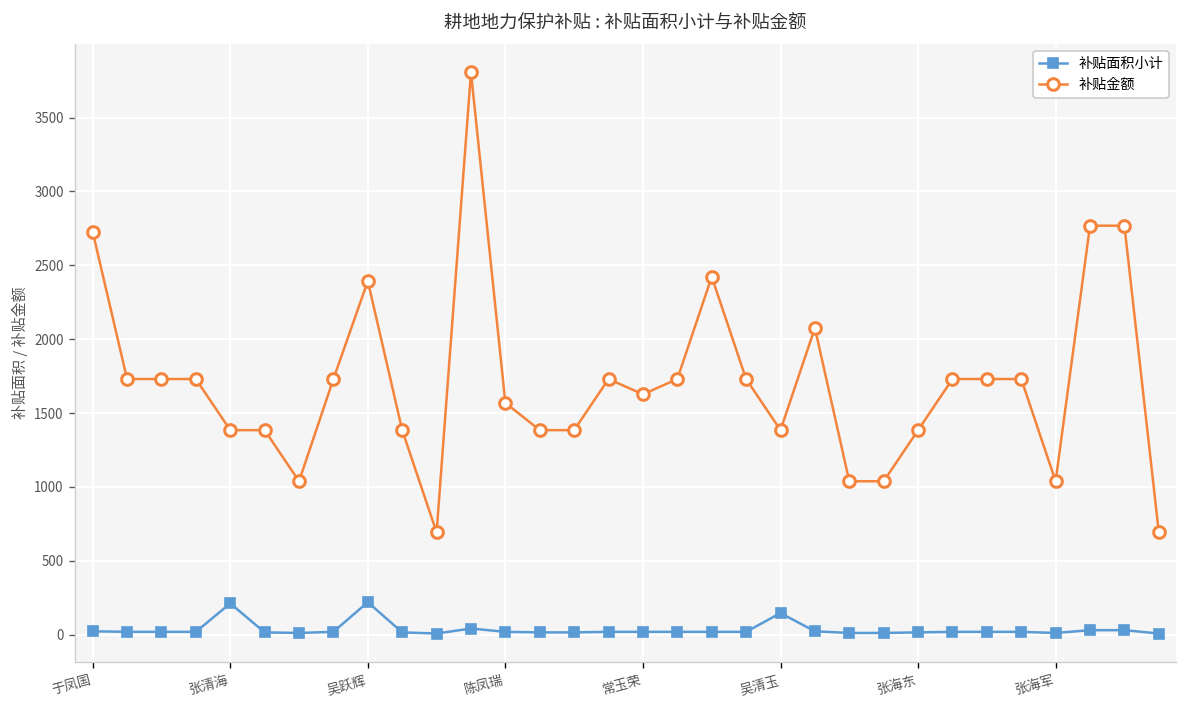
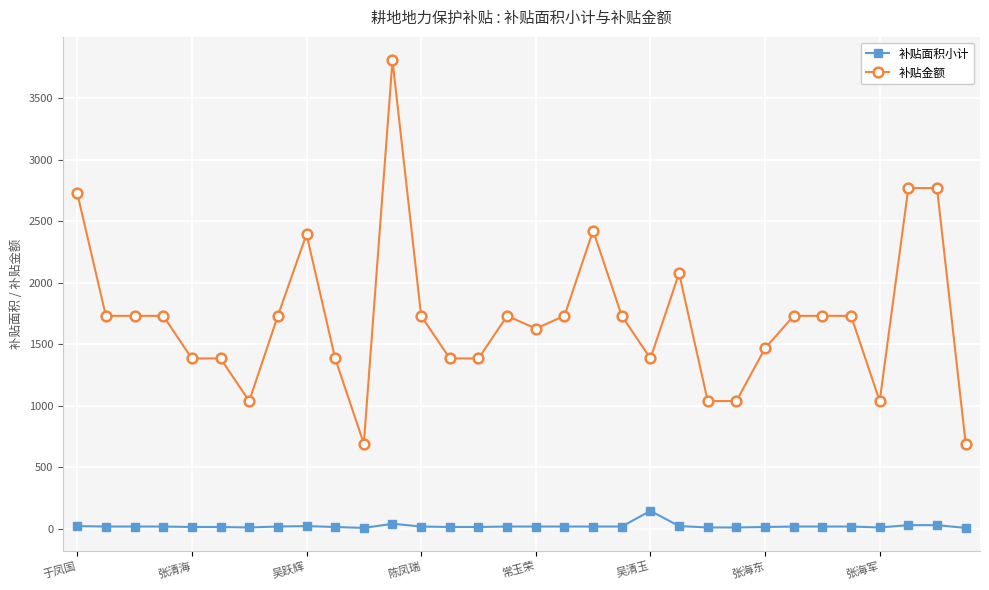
  {
    "补贴面积小计": {
      "于凤国": 20,
-     "张清海": 210,
-     "吴跃辉": 220,
+     "张清海": 20,
+     "吴跃辉": 20,
      "陈凤瑞": 20,
      "常玉荣": 20,
      "吴清玉": 150,
      "张海东": 20,
      "张海军": 10
    },
    "补贴金额": {
      "于凤国": 2730,
      "张清海": 1380,
      "吴跃辉": 2390,
-     "陈凤瑞": 1570,
+     "陈凤瑞": 1730,
      "常玉荣": 1630,
      "吴清玉": 1380,
-     "张海东": 1380,
+     "张海东": 1470,
      "张海军": 1040
    }
  }
